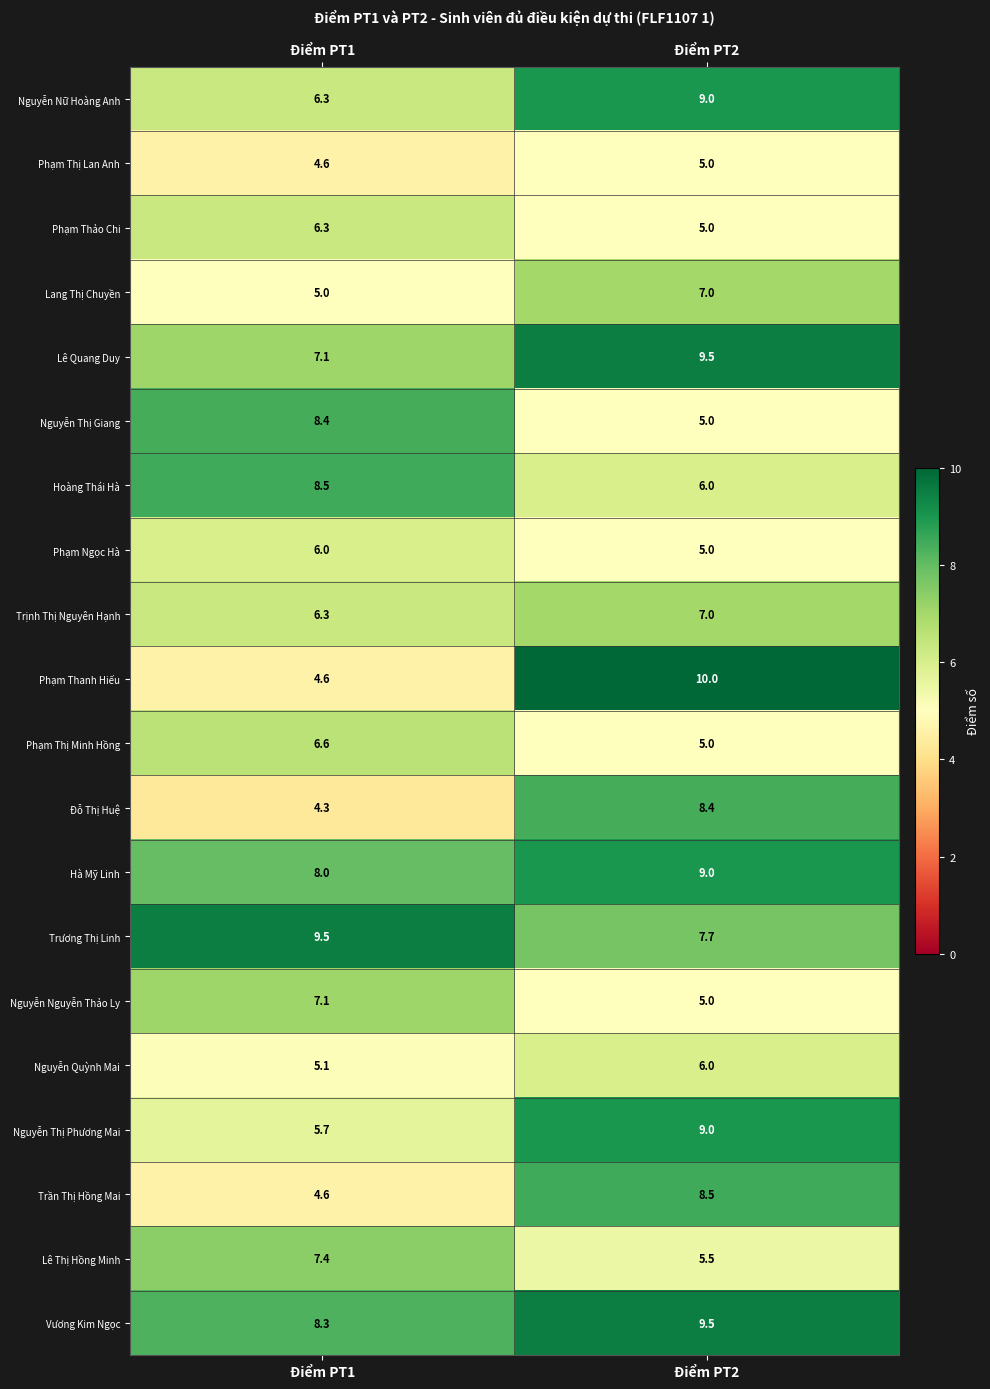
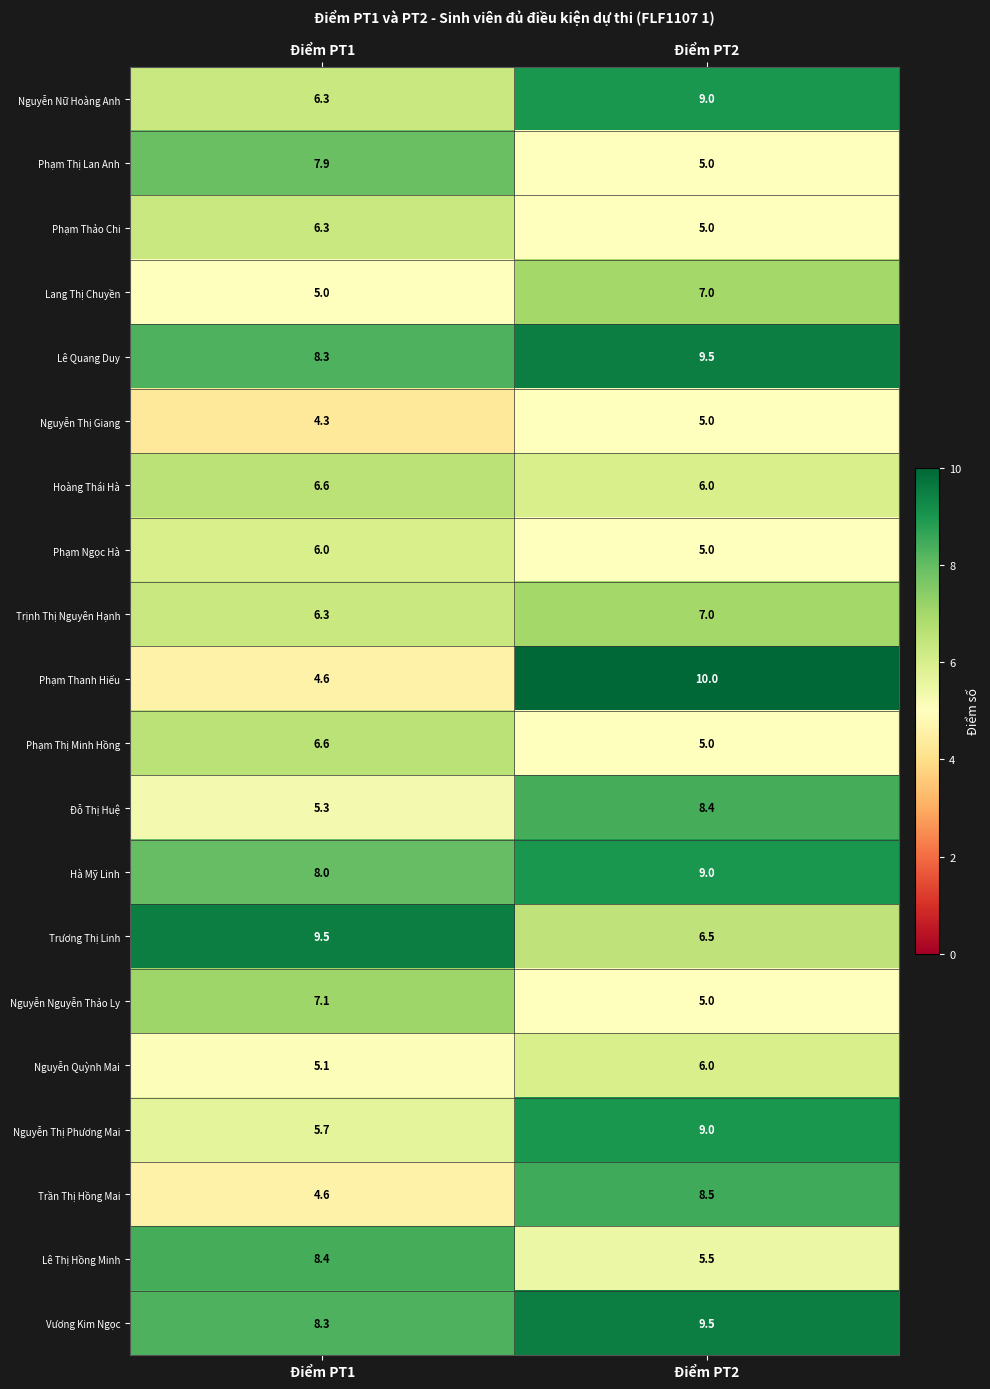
  {
    "Nguyễn Nữ Hoàng Anh": {
      "Điểm PT1": 6.3,
      "Điểm PT2": 9.0
    },
    "Phạm Thị Lan Anh": {
-     "Điểm PT1": 4.6,
+     "Điểm PT1": 7.9,
      "Điểm PT2": 5.0
    },
    "Phạm Thảo Chi": {
      "Điểm PT1": 6.3,
      "Điểm PT2": 5.0
    },
    "Lang Thị Chuyền": {
      "Điểm PT1": 5.0,
      "Điểm PT2": 7.0
    },
    "Lê Quang Duy": {
-     "Điểm PT1": 7.1,
+     "Điểm PT1": 8.3,
      "Điểm PT2": 9.5
    },
    "Nguyễn Thị Giang": {
-     "Điểm PT1": 8.4,
+     "Điểm PT1": 4.3,
      "Điểm PT2": 5.0
    },
    "Hoàng Thái Hà": {
-     "Điểm PT1": 8.5,
+     "Điểm PT1": 6.6,
      "Điểm PT2": 6.0
    },
    "Phạm Ngọc Hà": {
      "Điểm PT1": 6.0,
      "Điểm PT2": 5.0
    },
    "Trịnh Thị Nguyên Hạnh": {
      "Điểm PT1": 6.3,
      "Điểm PT2": 7.0
    },
    "Phạm Thanh Hiếu": {
      "Điểm PT1": 4.6,
      "Điểm PT2": 10.0
    },
    "Phạm Thị Minh Hồng": {
      "Điểm PT1": 6.6,
      "Điểm PT2": 5.0
    },
    "Đỗ Thị Huệ": {
-     "Điểm PT1": 4.3,
+     "Điểm PT1": 5.3,
      "Điểm PT2": 8.4
    },
    "Hà Mỹ Linh": {
      "Điểm PT1": 8.0,
      "Điểm PT2": 9.0
    },
    "Trương Thị Linh": {
      "Điểm PT1": 9.5,
-     "Điểm PT2": 7.7
+     "Điểm PT2": 6.5
    },
    "Nguyễn Nguyễn Thảo Ly": {
      "Điểm PT1": 7.1,
      "Điểm PT2": 5.0
    },
    "Nguyễn Quỳnh Mai": {
      "Điểm PT1": 5.1,
      "Điểm PT2": 6.0
    },
    "Nguyễn Thị Phương Mai": {
      "Điểm PT1": 5.7,
      "Điểm PT2": 9.0
    },
    "Trần Thị Hồng Mai": {
      "Điểm PT1": 4.6,
      "Điểm PT2": 8.5
    },
    "Lê Thị Hồng Minh": {
-     "Điểm PT1": 7.4,
+     "Điểm PT1": 8.4,
      "Điểm PT2": 5.5
    },
    "Vương Kim Ngọc": {
      "Điểm PT1": 8.3,
      "Điểm PT2": 9.5
    }
  }
